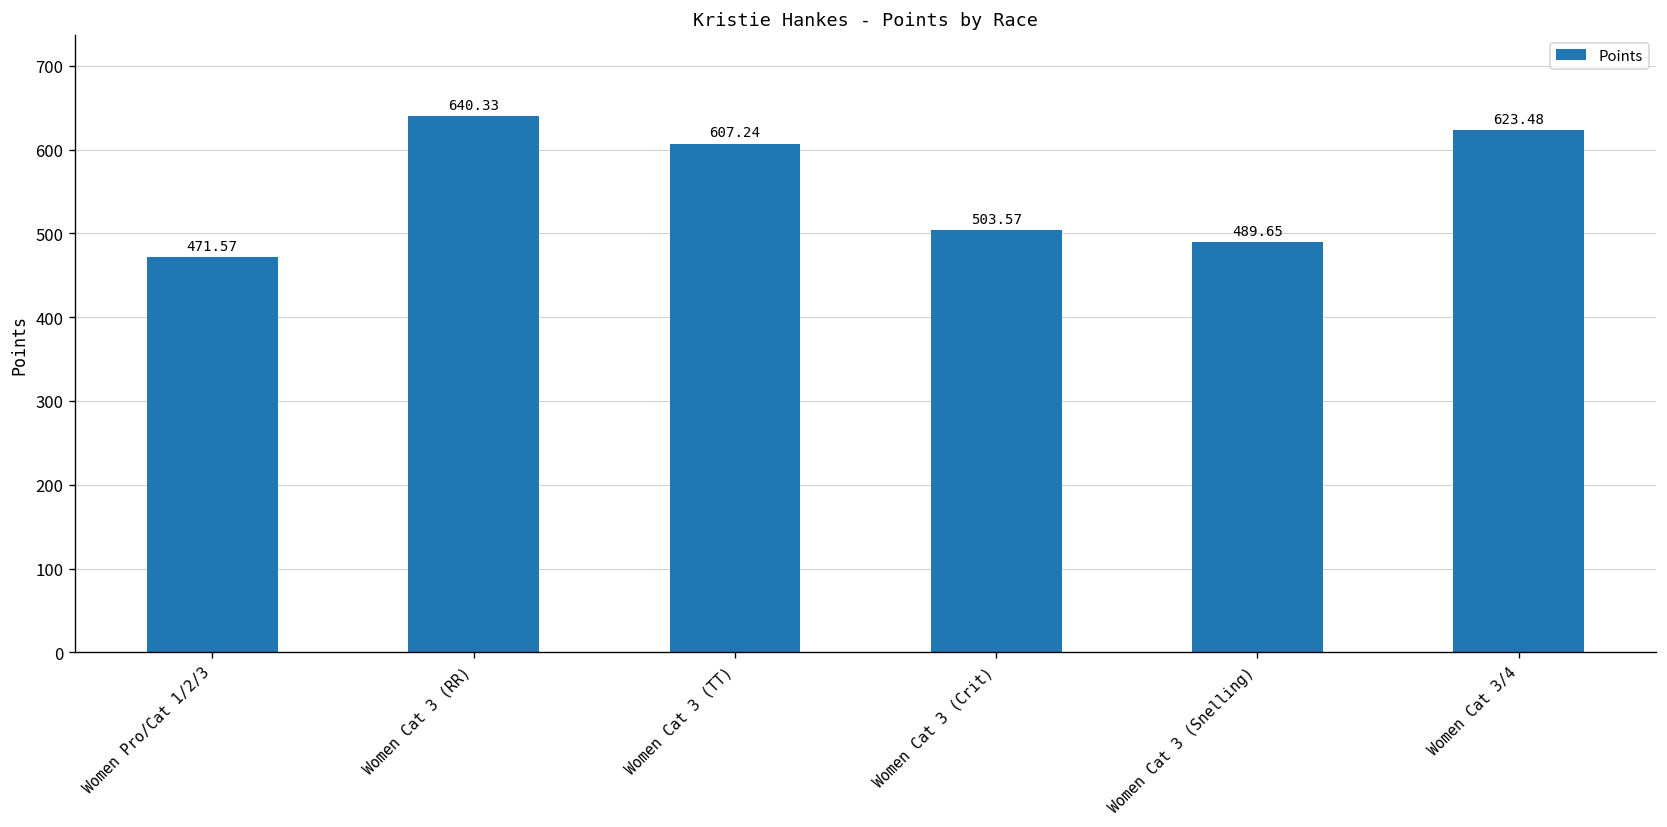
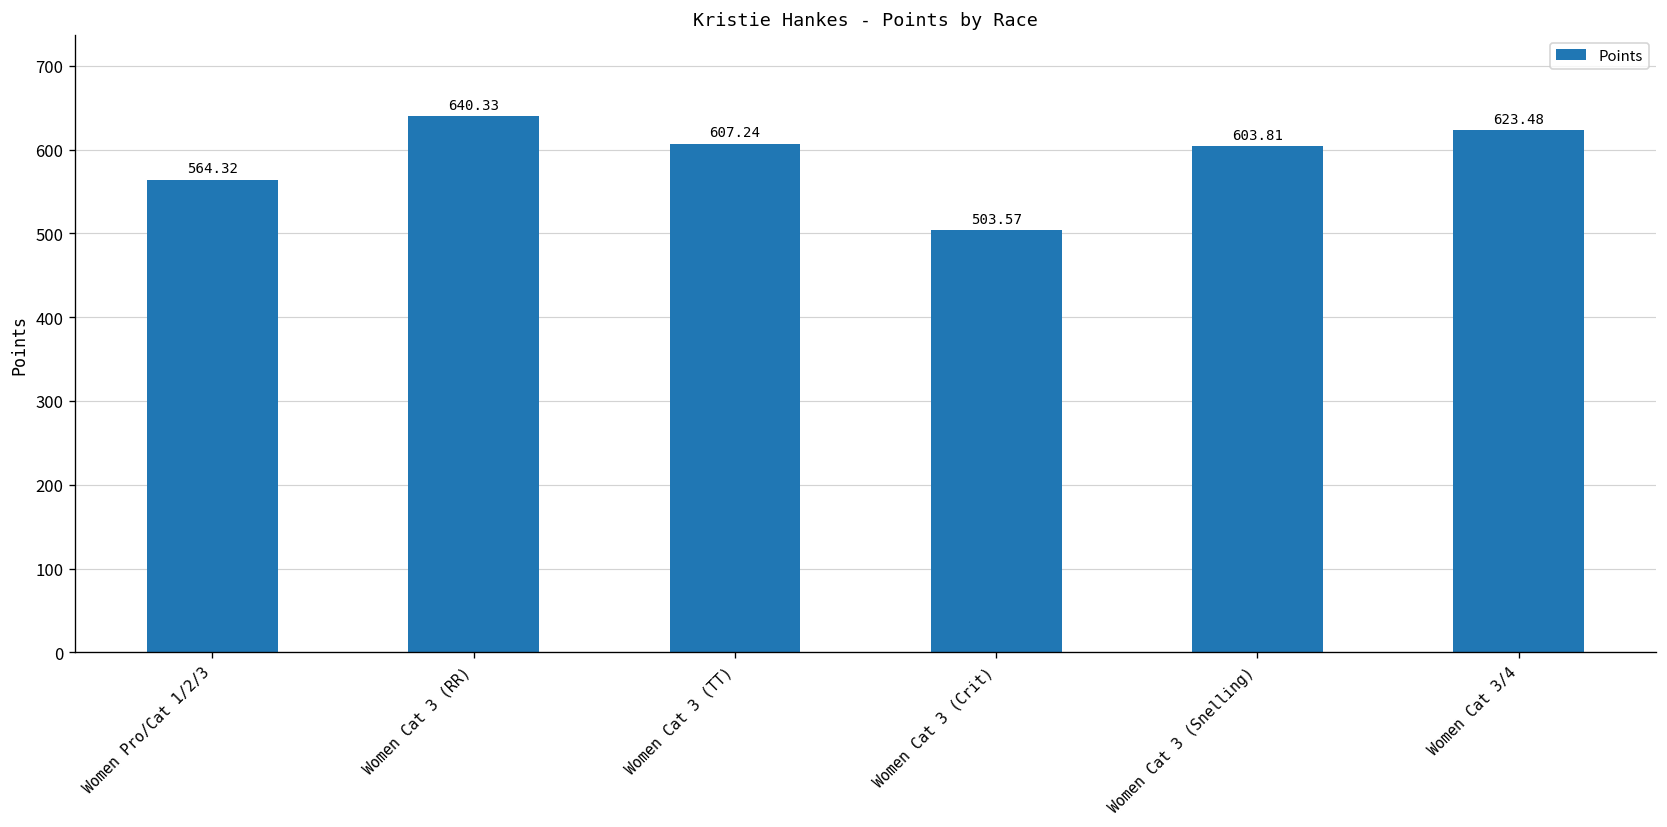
  {
-   "Women Pro/Cat 1/2/3": 471.57,
+   "Women Pro/Cat 1/2/3": 564.32,
    "Women Cat 3 (RR)": 640.33,
    "Women Cat 3 (TT)": 607.24,
    "Women Cat 3 (Crit)": 503.57,
-   "Women Cat 3 (Snelling)": 489.65,
+   "Women Cat 3 (Snelling)": 603.81,
    "Women Cat 3/4": 623.48
  }
